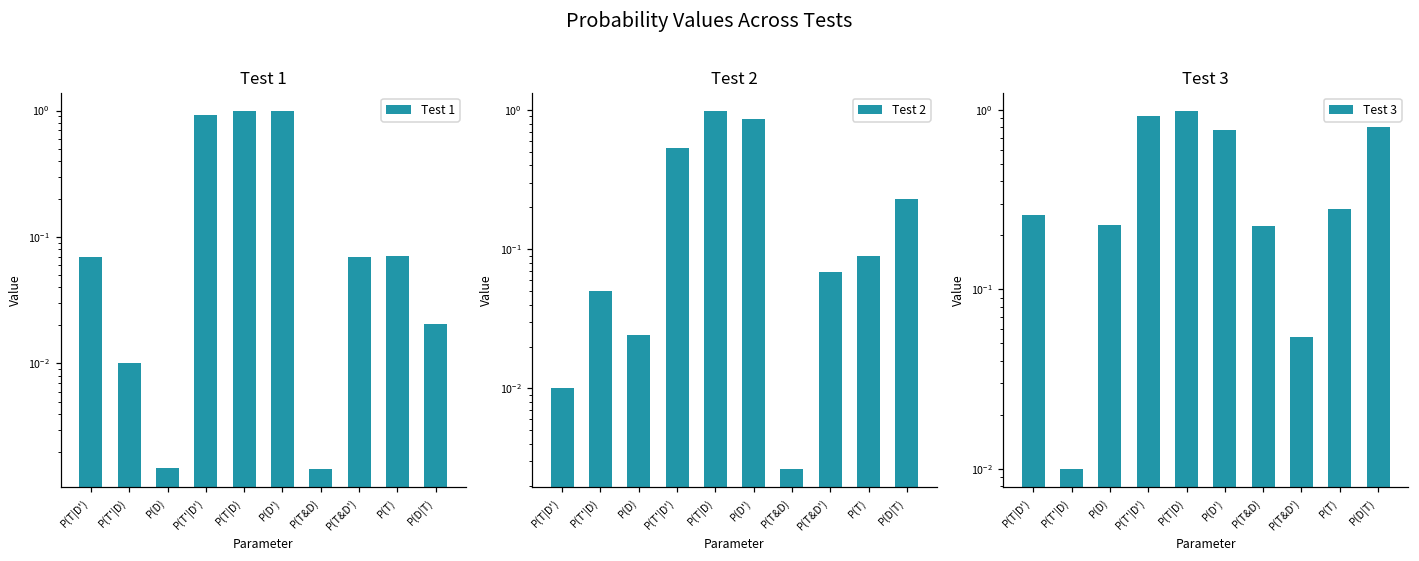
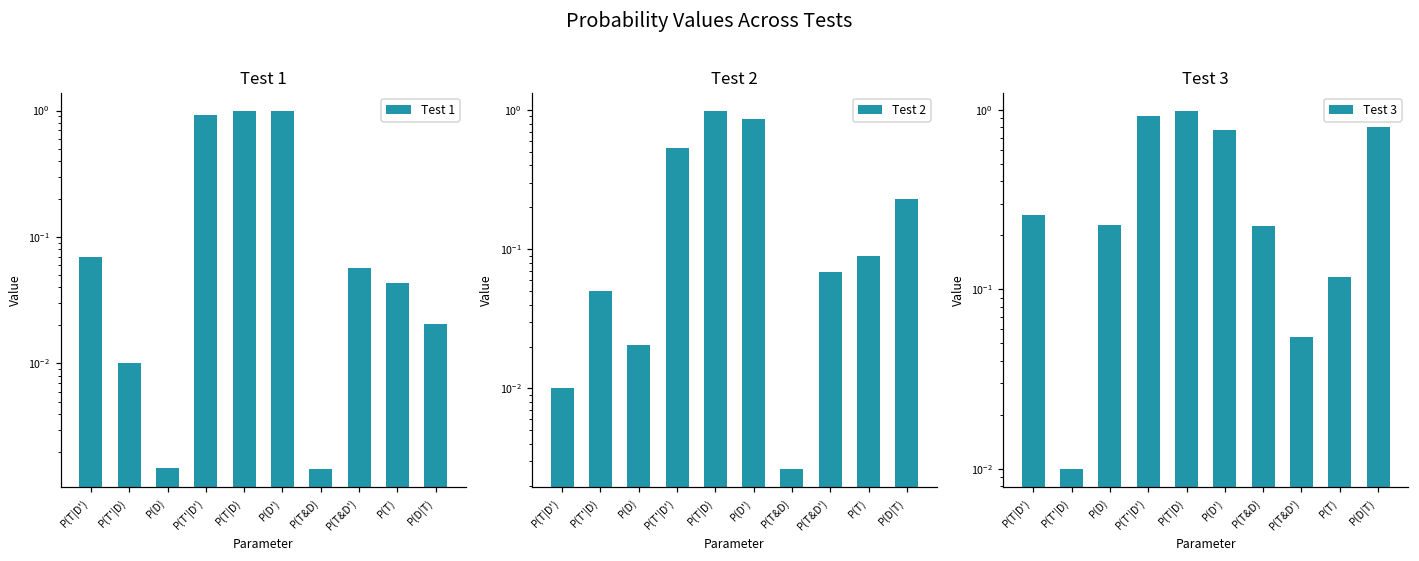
  {
    "Test 1": {
      "P(T|D')": 0.07,
      "P(T'|D)": 0.010,
      "P(D)": 0.0015,
      "P(T'|D')": 0.9,
      "P(T|D)": 1.0,
      "P(D')": 1.0,
      "P(T&D)": 0.0015,
-     "P(T&D')": 0.07,
-     "P(T)": 0.07,
+     "P(T&D')": 0.06,
+     "P(T)": 0.043,
      "P(D|T)": 0.021
    },
    "Test 2": {
      "P(T|D')": 0.010,
      "P(T'|D)": 0.050,
-     "P(D)": 0.024,
+     "P(D)": 0.021,
      "P(T'|D')": 0.53,
      "P(T|D)": 1.0,
      "P(D')": 0.9,
      "P(T&D)": 0.0026,
      "P(T&D')": 0.07,
      "P(T)": 0.09,
      "P(D|T)": 0.23
    },
    "Test 3": {
      "P(T|D')": 0.26,
      "P(T'|D)": 0.01,
      "P(D)": 0.23,
      "P(T'|D')": 0.9,
      "P(T|D)": 1.0,
      "P(D')": 0.8,
      "P(T&D)": 0.23,
      "P(T&D')": 0.054,
-     "P(T)": 0.28,
+     "P(T)": 0.12,
      "P(D|T)": 0.8
    }
  }
